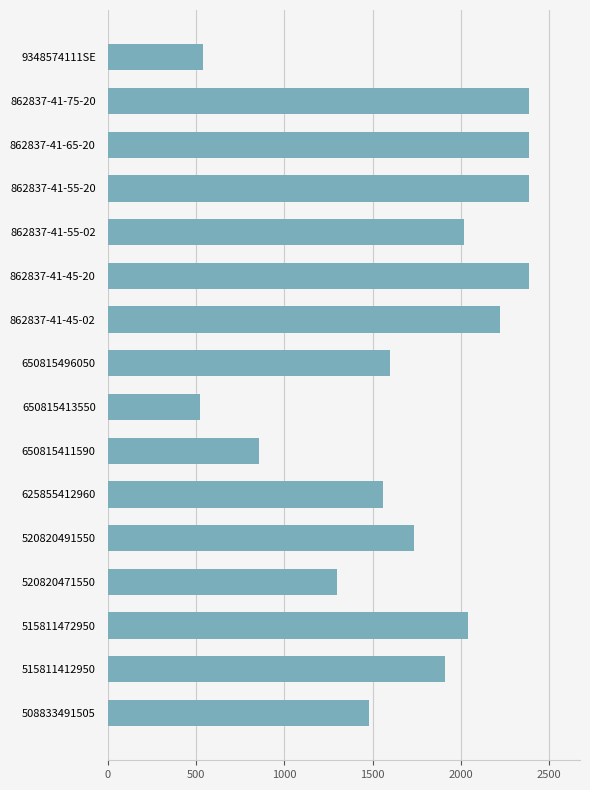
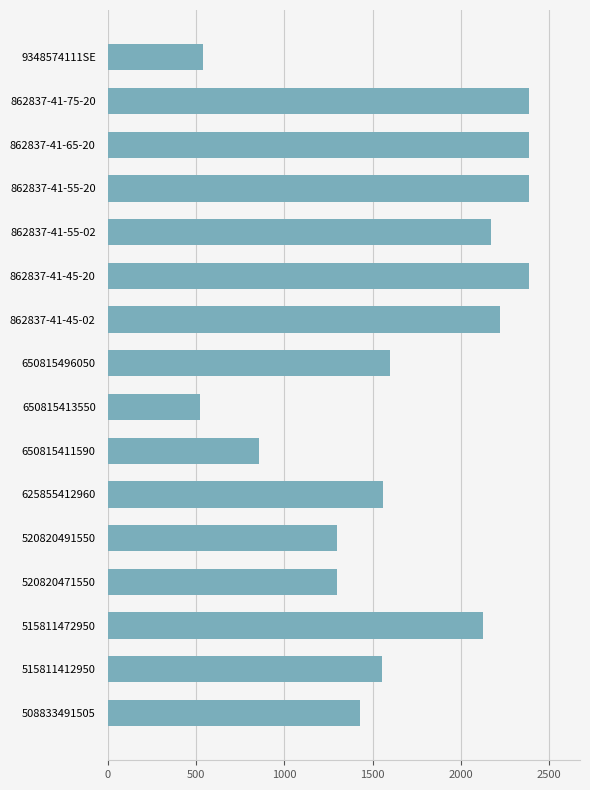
  {
    "9348574111SE": 540,
    "862837-41-75-20": 2390,
    "862837-41-65-20": 2390,
    "862837-41-55-20": 2390,
-   "862837-41-55-02": 2020,
+   "862837-41-55-02": 2170,
    "862837-41-45-20": 2390,
    "862837-41-45-02": 2220,
    "650815496050": 1600,
    "650815413550": 520,
    "650815411590": 860,
    "625855412960": 1560,
-   "520820491550": 1740,
+   "520820491550": 1300,
    "520820471550": 1300,
-   "515811472950": 2040,
-   "515811412950": 1910,
-   "508833491505": 1480
+   "515811472950": 2120,
+   "515811412950": 1560,
+   "508833491505": 1430
  }
